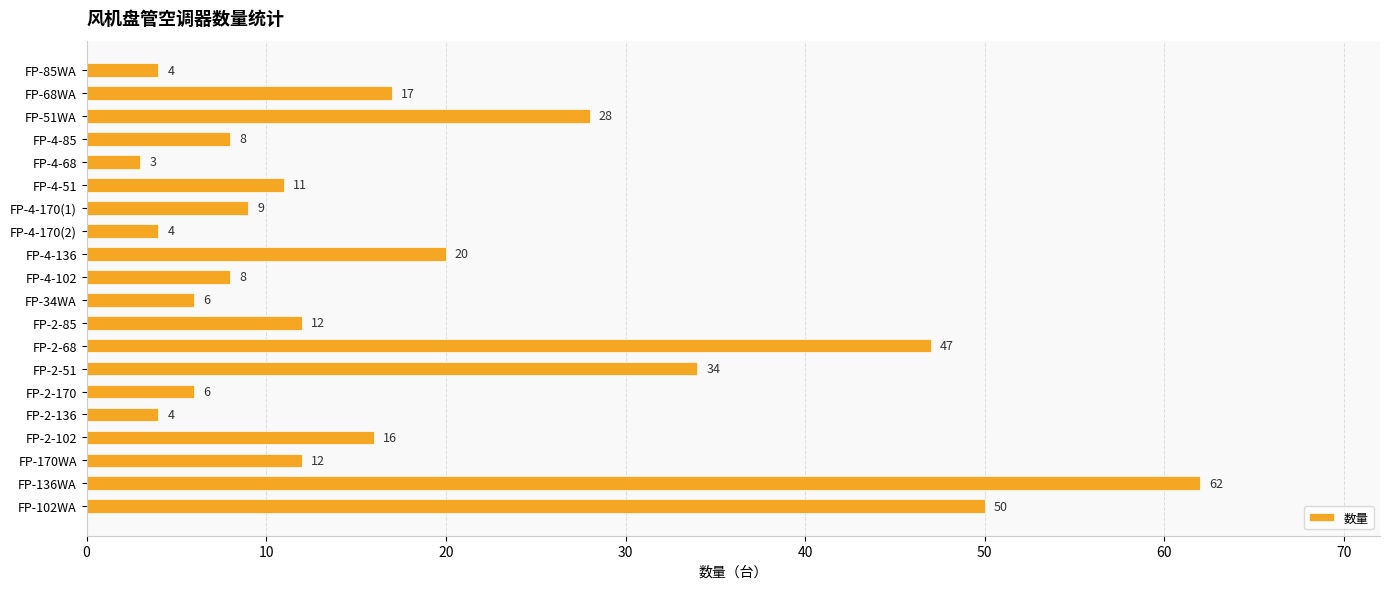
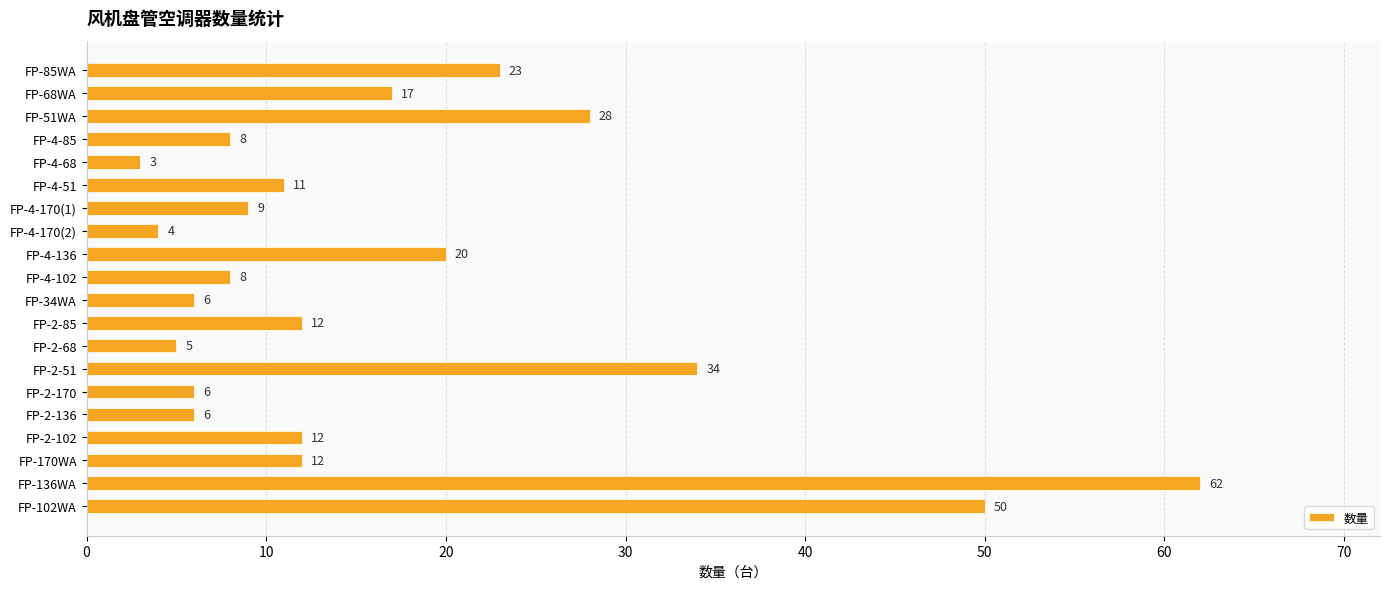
  {
-   "FP-85WA": 4,
+   "FP-85WA": 23,
    "FP-68WA": 17,
    "FP-51WA": 28,
    "FP-4-85": 8,
    "FP-4-68": 3,
    "FP-4-51": 11,
    "FP-4-170(1)": 9,
    "FP-4-170(2)": 4,
    "FP-4-136": 20,
    "FP-4-102": 8,
    "FP-34WA": 6,
    "FP-2-85": 12,
-   "FP-2-68": 47,
+   "FP-2-68": 5,
    "FP-2-51": 34,
    "FP-2-170": 6,
-   "FP-2-136": 4,
-   "FP-2-102": 16,
+   "FP-2-136": 6,
+   "FP-2-102": 12,
    "FP-170WA": 12,
    "FP-136WA": 62,
    "FP-102WA": 50
  }
